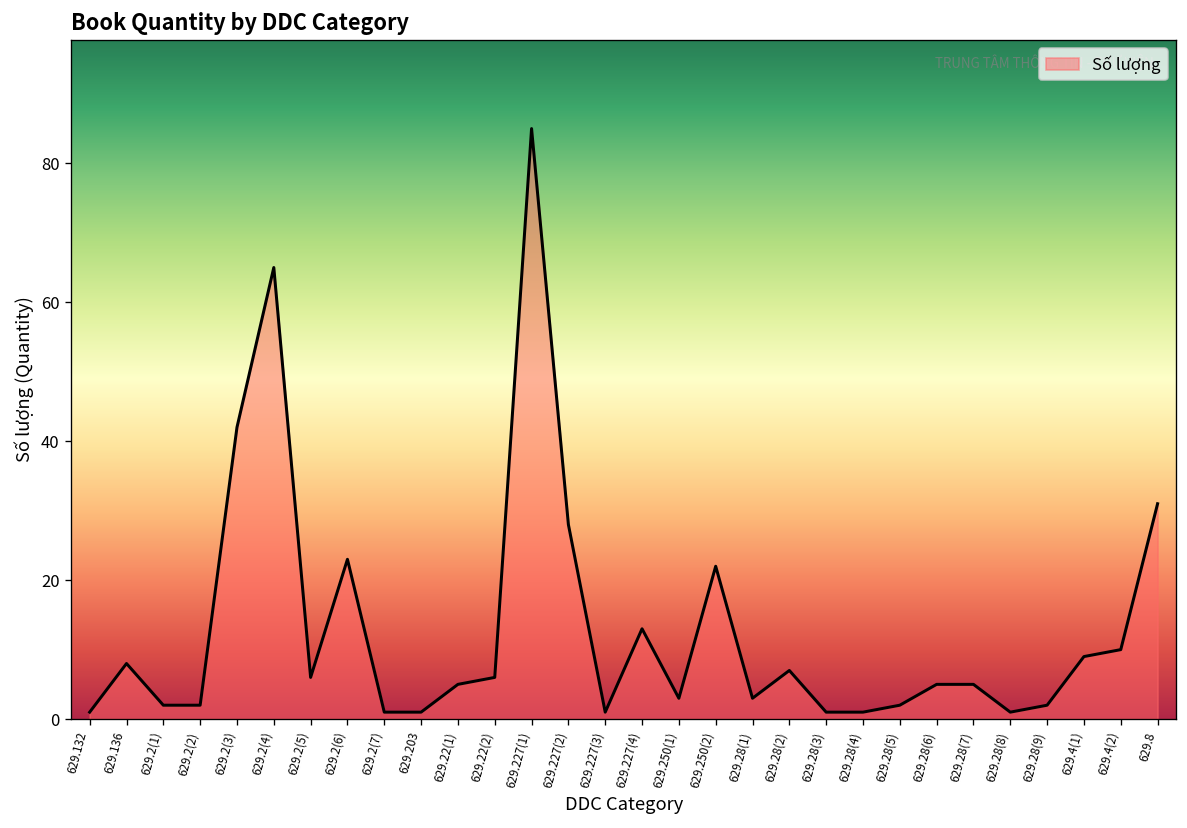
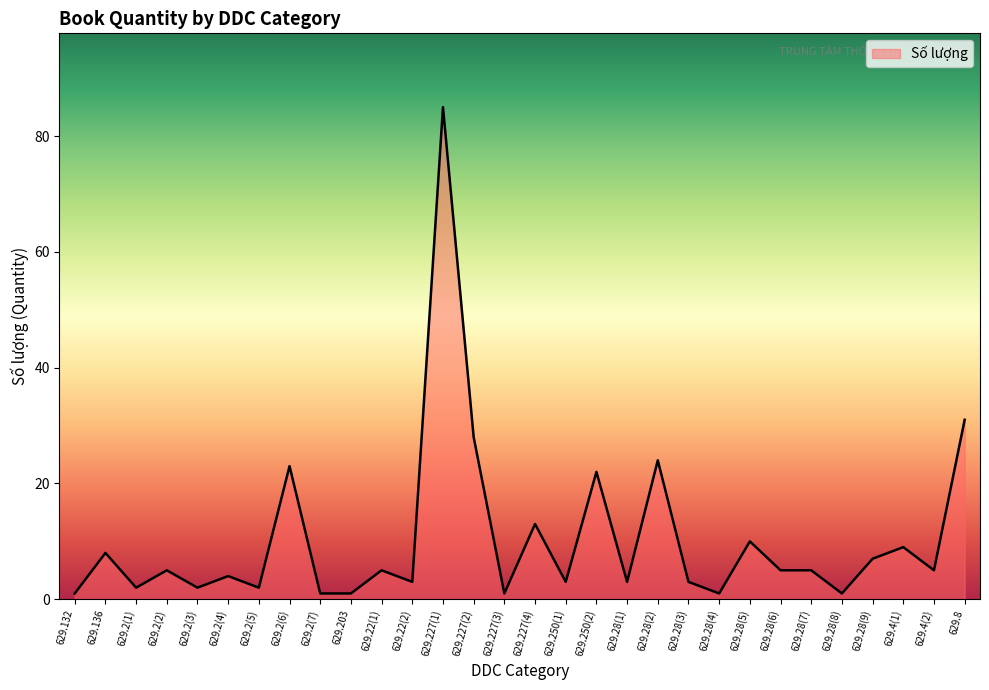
  {
    "629.132": 1,
    "629.136": 8,
    "629.2(1)": 2,
-   "629.2(2)": 2,
-   "629.2(3)": 42,
-   "629.2(4)": 65,
-   "629.2(5)": 6,
+   "629.2(2)": 5,
+   "629.2(3)": 2,
+   "629.2(4)": 4,
+   "629.2(5)": 2,
    "629.2(6)": 23,
    "629.2(7)": 1,
    "629.203": 1,
    "629.22(1)": 5,
-   "629.22(2)": 6,
+   "629.22(2)": 3,
    "629.227(1)": 85,
    "629.227(2)": 28,
    "629.227(3)": 1,
    "629.227(4)": 13,
    "629.250(1)": 3,
    "629.250(2)": 22,
    "629.28(1)": 3,
-   "629.28(2)": 7,
-   "629.28(3)": 1,
+   "629.28(2)": 24,
+   "629.28(3)": 3,
    "629.28(4)": 1,
-   "629.28(5)": 2,
+   "629.28(5)": 10,
    "629.28(6)": 5,
    "629.28(7)": 5,
    "629.28(8)": 1,
-   "629.28(9)": 2,
+   "629.28(9)": 7,
    "629.4(1)": 9,
-   "629.4(2)": 10,
+   "629.4(2)": 5,
    "629.8": 31
  }
